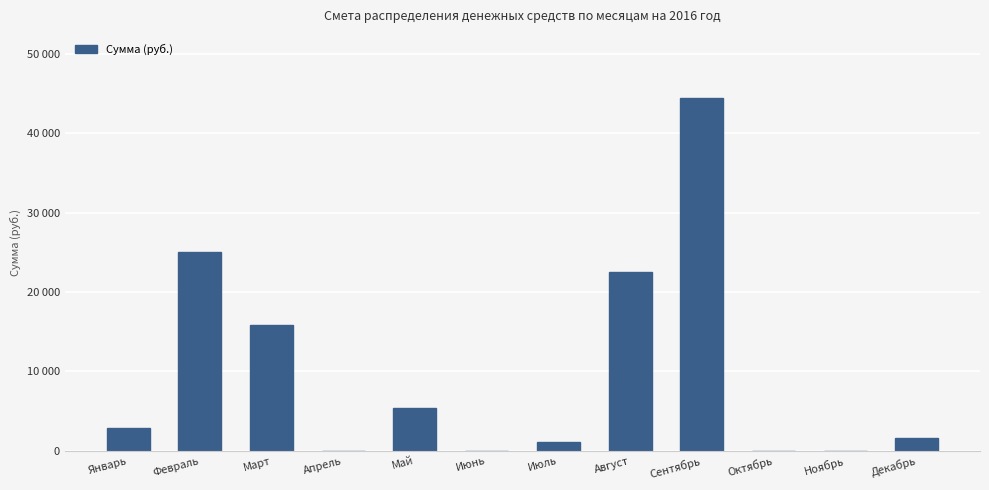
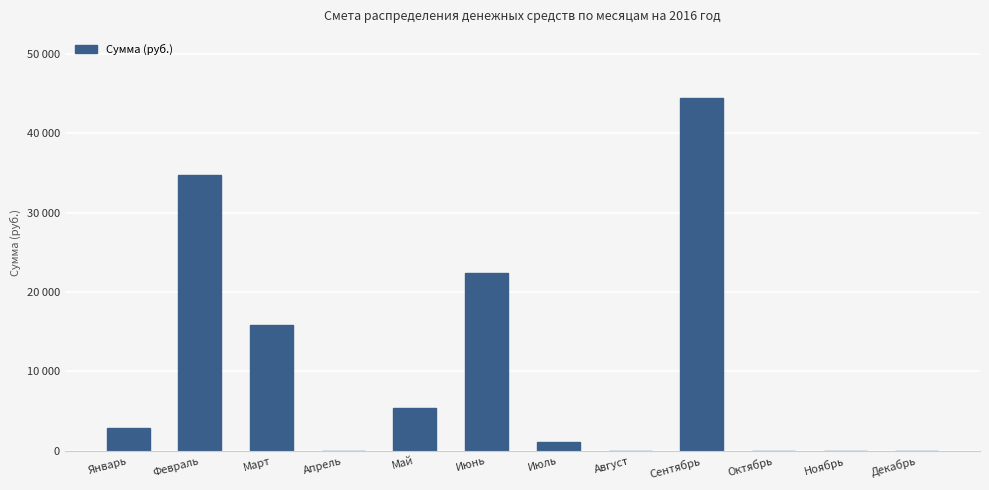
  {
    "Январь": 3000,
-   "Февраль": 25000,
+   "Февраль": 35000,
    "Март": 16000,
    "Апрель": 0,
    "Май": 5000,
-   "Июнь": 0,
+   "Июнь": 22000,
    "Июль": 1000,
-   "Август": 23000,
+   "Август": 0,
    "Сентябрь": 45000,
    "Октябрь": 0,
    "Ноябрь": 0,
-   "Декабрь": 2000
+   "Декабрь": 0
  }
